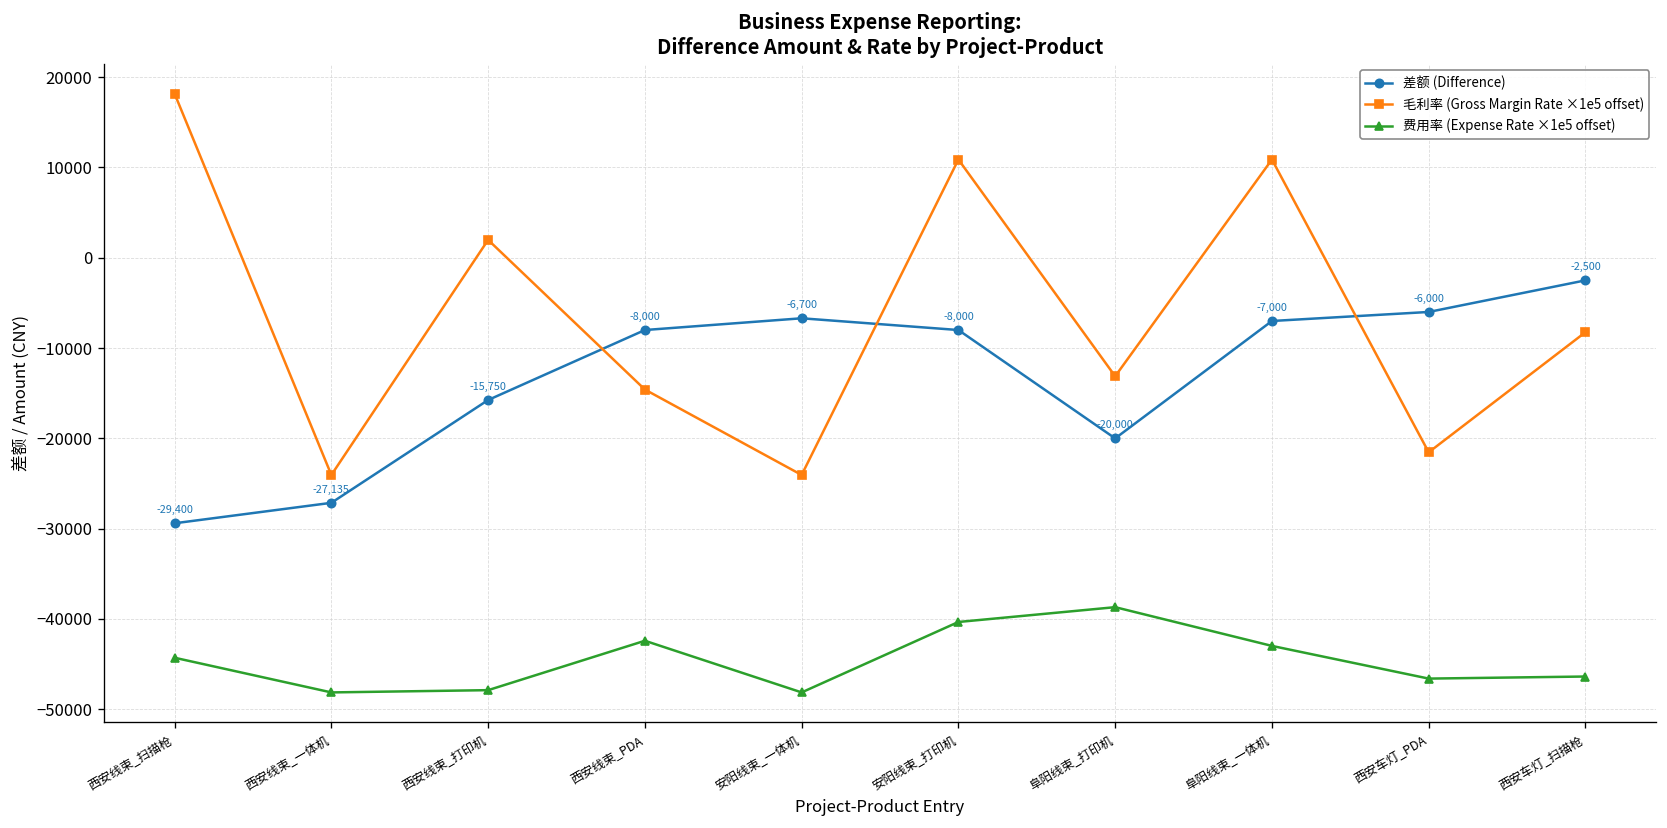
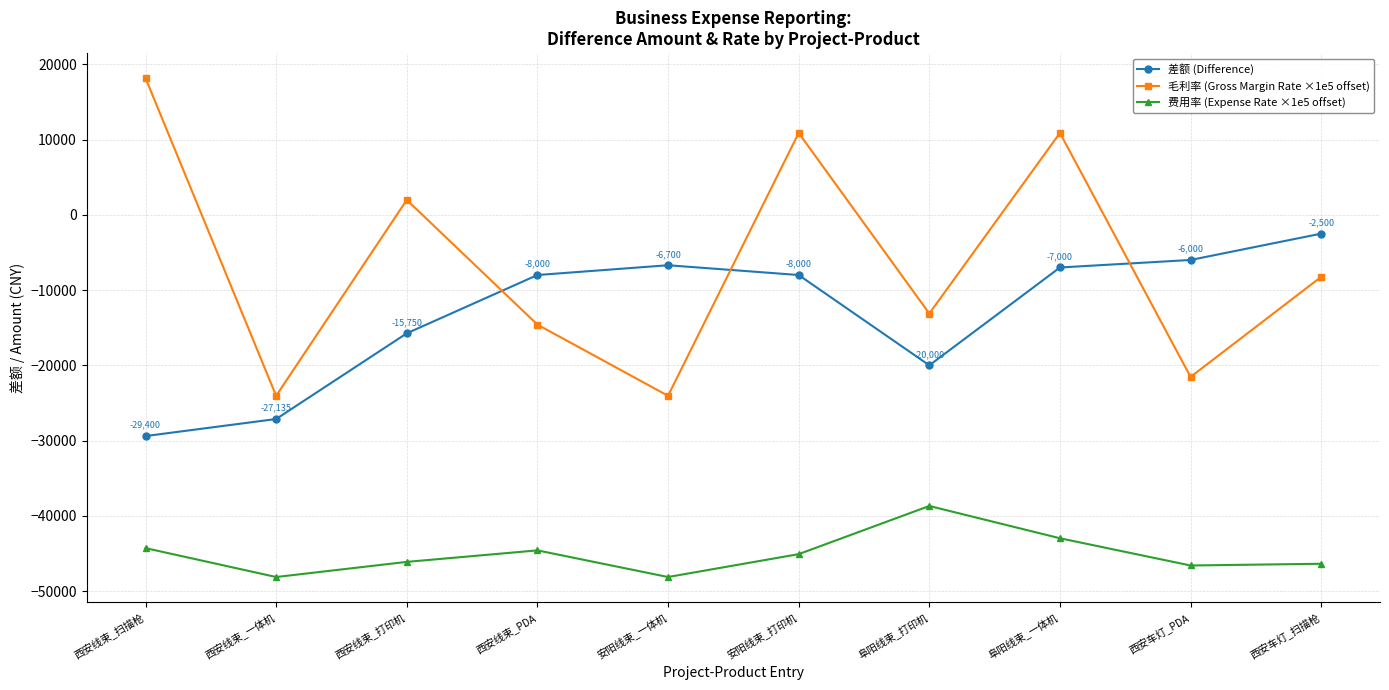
  {
    "差额 (Difference)": {
      "西安线束_扫描枪": "-29,400",
      "西安线束_一体机": "-27,135",
      "西安线束_打印机": "-15,750",
      "西安线束_PDA": "-8,000",
      "安阳线束_一体机": "-6,700",
      "安阳线束_打印机": "-8,000",
      "阜阳线束_打印机": "-20,000",
      "阜阳线束_一体机": "-7,000",
      "西安车灯_PDA": "-6,000",
      "西安车灯_扫描枪": "-2,500"
    },
    "毛利率 (Gross Margin Rate ×1e5 offset)": {
      "西安线束_扫描枪": "18000",
      "西安线束_一体机": "-24000",
      "西安线束_打印机": "2000",
      "西安线束_PDA": "-15000",
      "安阳线束_一体机": "-24000",
      "安阳线束_打印机": "11000",
      "阜阳线束_打印机": "-13000",
      "阜阳线束_一体机": "11000",
      "西安车灯_PDA": "-22000",
      "西安车灯_扫描枪": "-8000"
    },
    "费用率 (Expense Rate ×1e5 offset)": {
      "西安线束_扫描枪": "-44000",
      "西安线束_一体机": "-48000",
-     "西安线束_打印机": "-48000",
-     "西安线束_PDA": "-42000",
+     "西安线束_打印机": "-46000",
+     "西安线束_PDA": "-45000",
      "安阳线束_一体机": "-48000",
-     "安阳线束_打印机": "-40000",
+     "安阳线束_打印机": "-45000",
      "阜阳线束_打印机": "-39000",
      "阜阳线束_一体机": "-43000",
      "西安车灯_PDA": "-47000",
      "西安车灯_扫描枪": "-46000"
    }
  }
